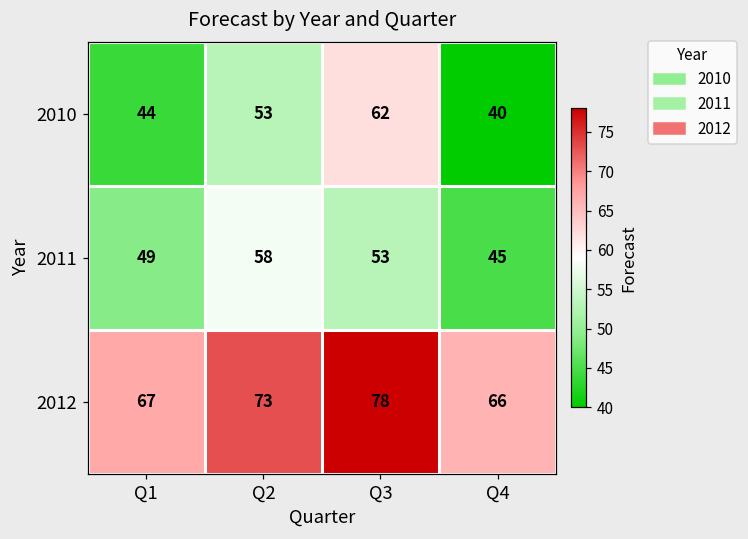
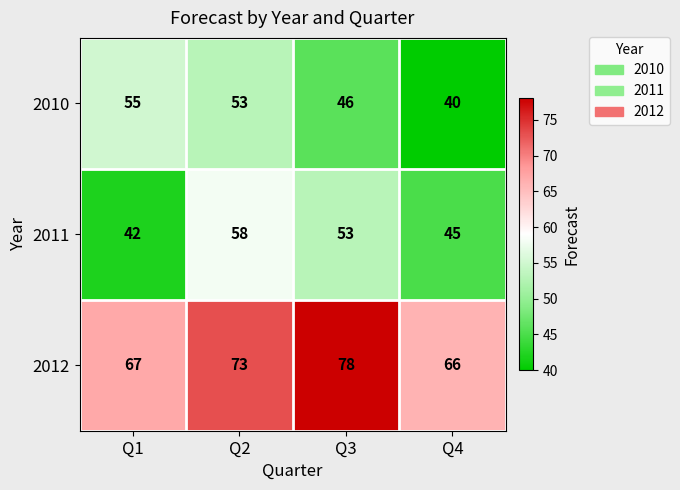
  {
    "2010": {
-     "Q1": 44,
+     "Q1": 55,
      "Q2": 53,
-     "Q3": 62,
+     "Q3": 46,
      "Q4": 40
    },
    "2011": {
-     "Q1": 49,
+     "Q1": 42,
      "Q2": 58,
      "Q3": 53,
      "Q4": 45
    },
    "2012": {
      "Q1": 67,
      "Q2": 73,
      "Q3": 78,
      "Q4": 66
    }
  }
